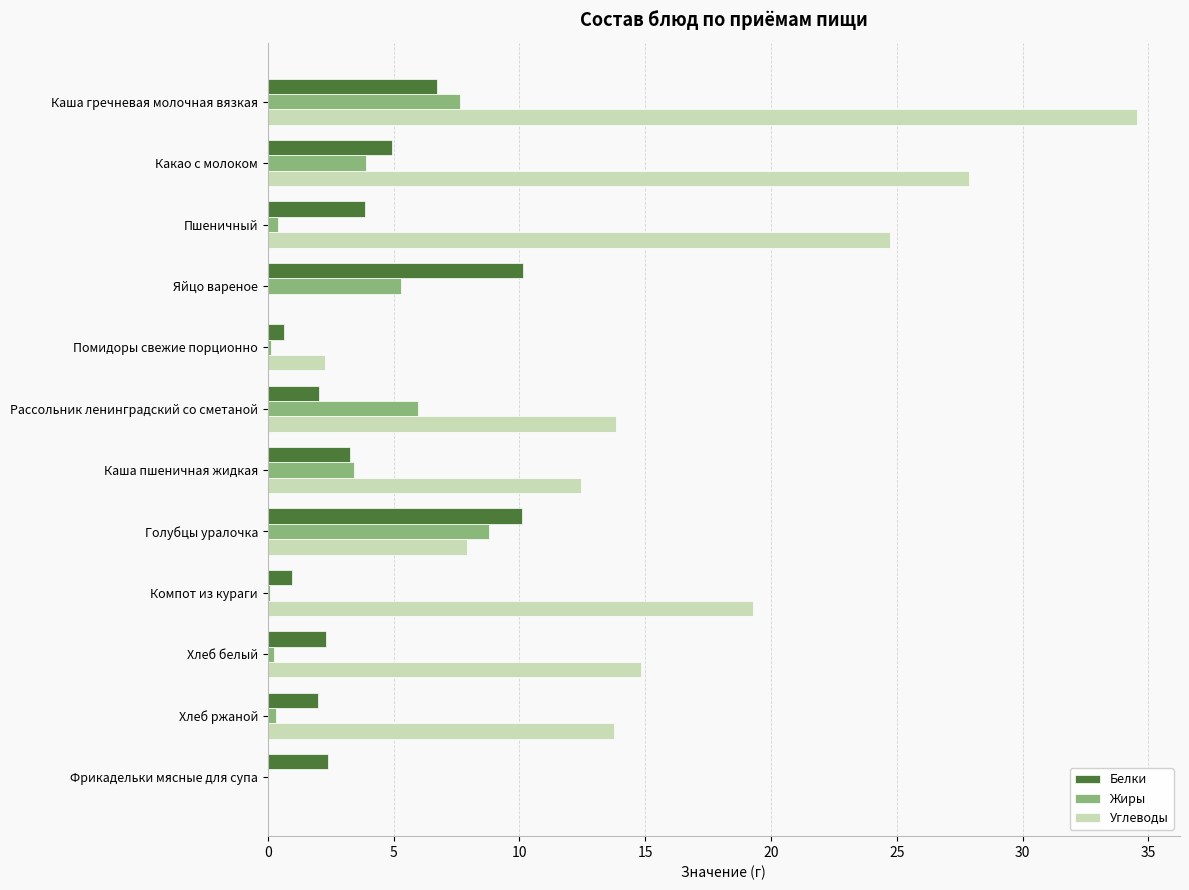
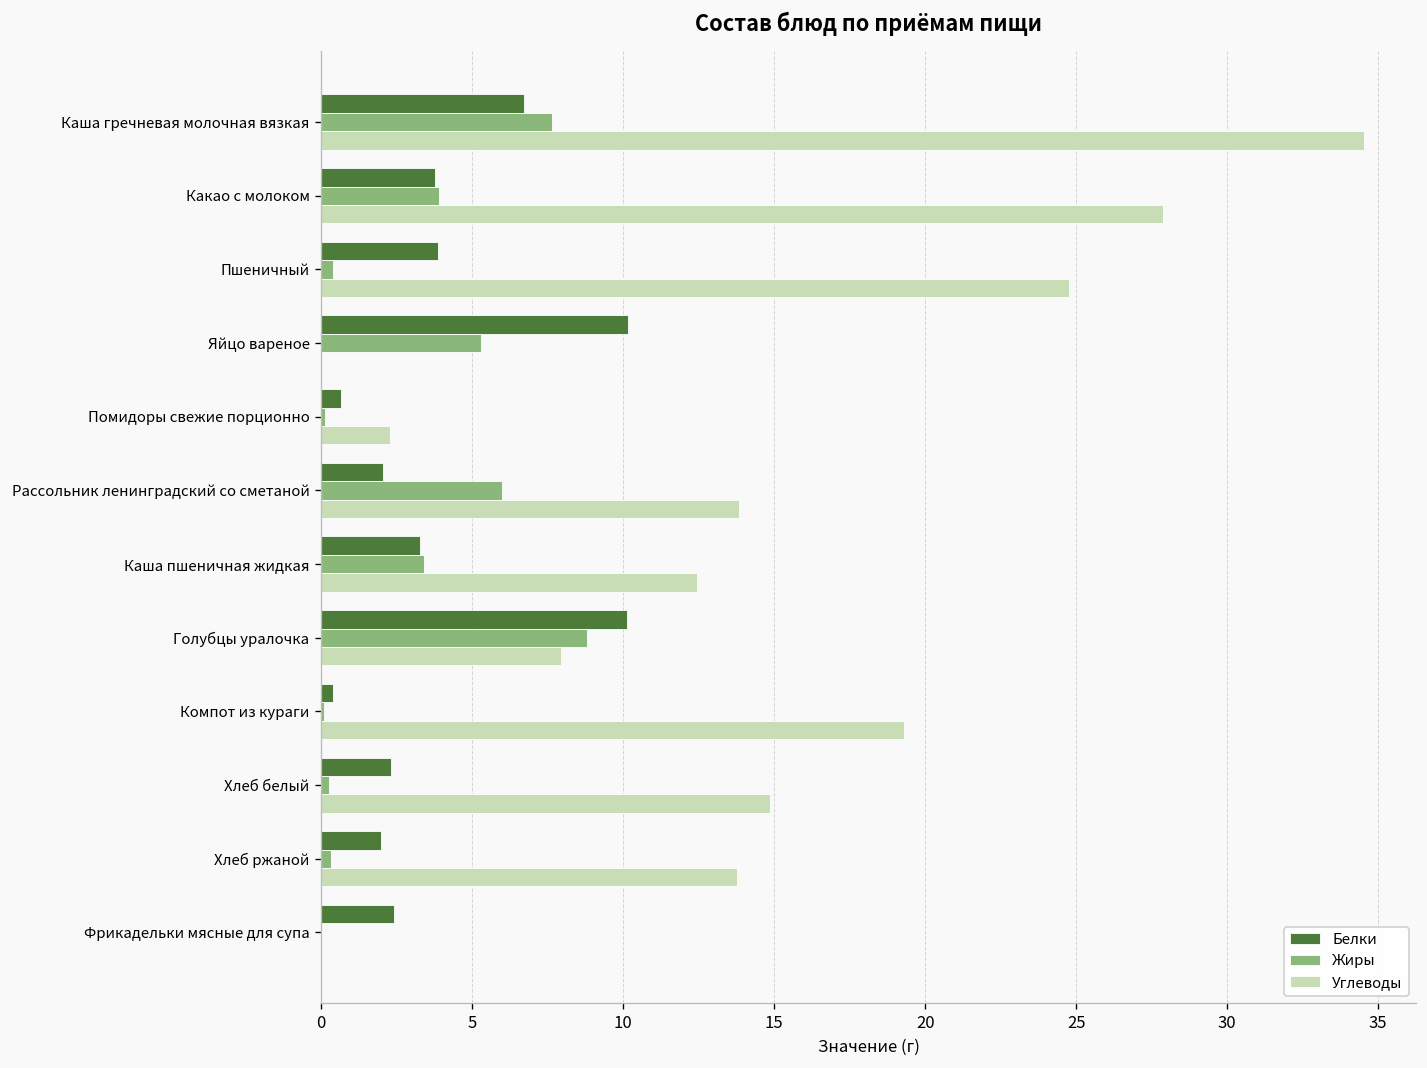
  {
    "Белки": {
      "Каша гречневая молочная вязкая": 6.7,
-     "Какао с молоком": 4.9,
+     "Какао с молоком": 3.8,
      "Пшеничный": 3.9,
      "Яйцо вареное": 10.2,
      "Помидоры свежие порционно": 0.7,
      "Рассольник ленинградский со сметаной": 2.0,
      "Каша пшеничная жидкая": 3.3,
      "Голубцы уралочка": 10.1,
-     "Компот из кураги": 1.0,
+     "Компот из кураги": 0.4,
      "Хлеб белый": 2.3,
      "Хлеб ржаной": 2.0,
      "Фрикадельки мясные для супа": 2.4
    },
    "Жиры": {
      "Каша гречневая молочная вязкая": 7.7,
      "Какао с молоком": 3.9,
      "Пшеничный": 0.4,
      "Яйцо вареное": 5.3,
      "Помидоры свежие порционно": 0.1,
      "Рассольник ленинградский со сметаной": 6.0,
      "Каша пшеничная жидкая": 3.4,
      "Голубцы уралочка": 8.8,
      "Компот из кураги": 0.1,
      "Хлеб белый": 0.2,
      "Хлеб ржаной": 0.3,
      "Фрикадельки мясные для супа": 0.0
    },
    "Углеводы": {
      "Каша гречневая молочная вязкая": 34.5,
      "Какао с молоком": 27.9,
      "Пшеничный": 24.8,
      "Яйцо вареное": 0.0,
      "Помидоры свежие порционно": 2.3,
      "Рассольник ленинградский со сметаной": 13.8,
      "Каша пшеничная жидкая": 12.4,
      "Голубцы уралочка": 7.9,
      "Компот из кураги": 19.3,
      "Хлеб белый": 14.9,
      "Хлеб ржаной": 13.8,
      "Фрикадельки мясные для супа": 0.0
    }
  }
